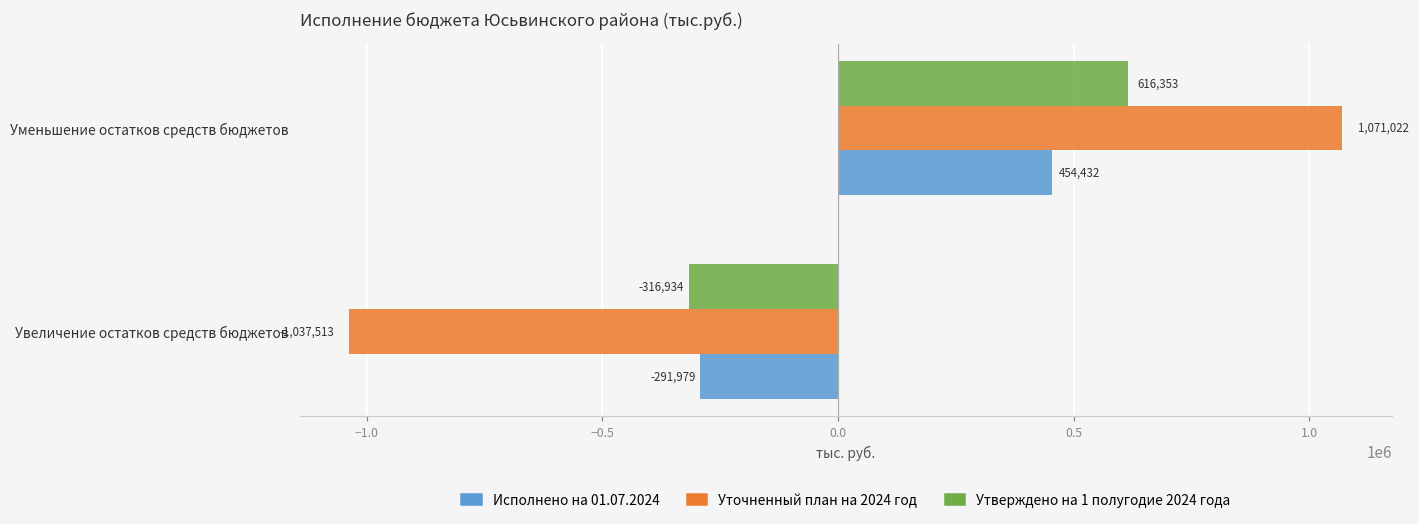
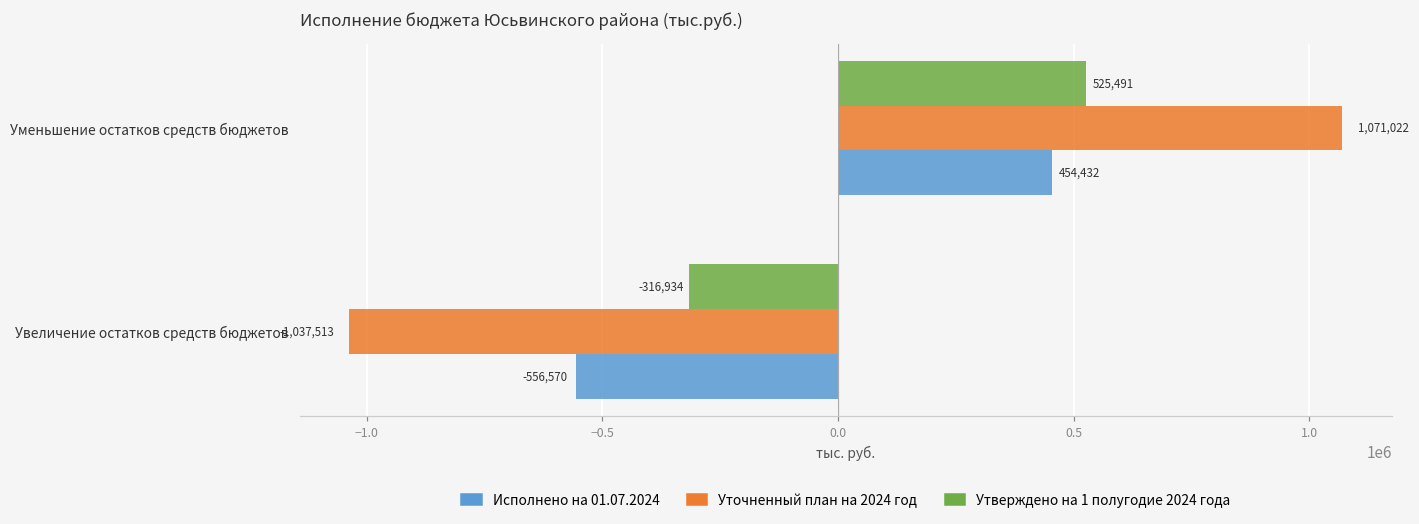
  {
    "Исполнено на 01.07.2024": {
      "Уменьшение остатков средств бюджетов": "454,432",
-     "Увеличение остатков средств бюджетов": "-291,979"
+     "Увеличение остатков средств бюджетов": "-556,570"
    },
    "Уточненный план на 2024 год": {
      "Уменьшение остатков средств бюджетов": "1,071,022",
      "Увеличение остатков средств бюджетов": "-1,037,513"
    },
    "Утверждено на 1 полугодие 2024 года": {
-     "Уменьшение остатков средств бюджетов": "616,353",
+     "Уменьшение остатков средств бюджетов": "525,491",
      "Увеличение остатков средств бюджетов": "-316,934"
    }
  }
